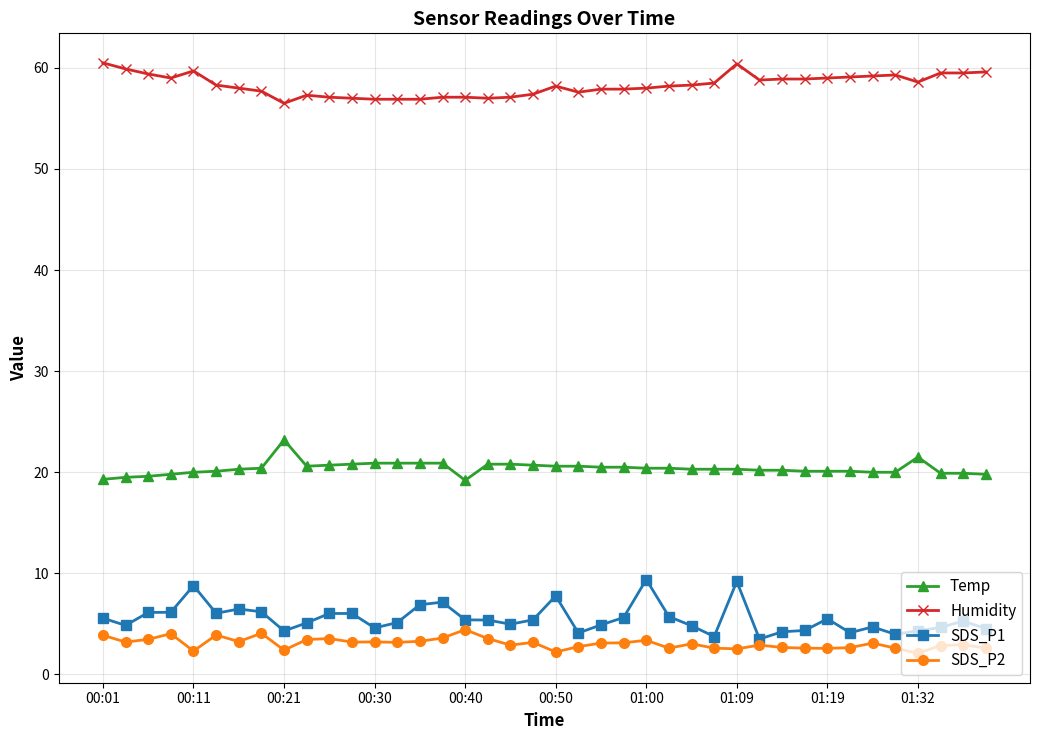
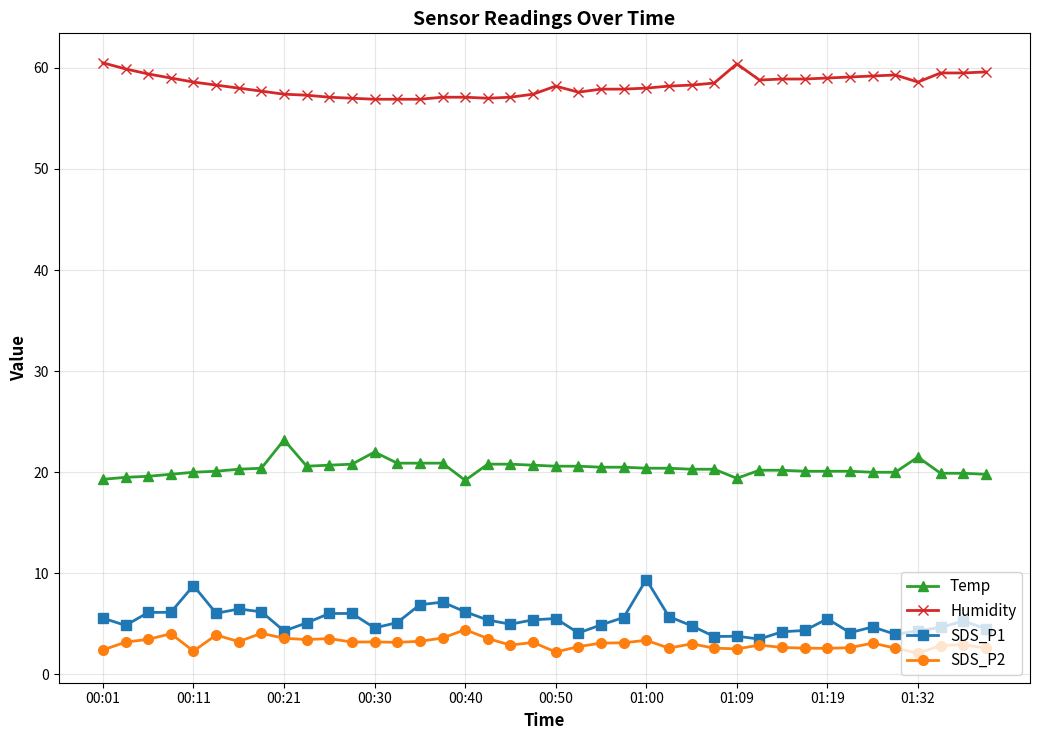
  {
    "Temp": {
      "00:01": 19.3,
      "00:11": 20.0,
      "00:21": 23.2,
-     "00:30": 20.9,
+     "00:30": 22.0,
      "00:40": 19.2,
      "00:50": 20.6,
      "01:00": 20.4,
-     "01:09": 20.3,
+     "01:09": 19.4,
      "01:19": 20.1,
      "01:32": 21.5
    },
    "Humidity": {
      "00:01": 60.5,
-     "00:11": 59.7,
-     "00:21": 56.5,
+     "00:11": 58.6,
+     "00:21": 57.4,
      "00:30": 56.9,
      "00:40": 57.1,
      "00:50": 58.2,
      "01:00": 58.0,
      "01:09": 60.4,
      "01:19": 59.0,
      "01:32": 58.6
    },
    "SDS_P1": {
      "00:01": 5.6,
      "00:11": 8.8,
      "00:21": 4.3,
      "00:30": 4.6,
-     "00:40": 5.4,
-     "00:50": 7.8,
+     "00:40": 6.2,
+     "00:50": 5.5,
      "01:00": 9.4,
-     "01:09": 9.2,
+     "01:09": 3.8,
      "01:19": 5.5
    },
    "SDS_P2": {
-     "00:01": 3.9,
+     "00:01": 2.4,
      "00:11": 2.3,
-     "00:21": 2.4,
+     "00:21": 3.6,
      "00:30": 3.2,
      "00:40": 4.4,
      "00:50": 2.2,
      "01:00": 3.4,
      "01:09": 2.5,
      "01:19": 2.6
    }
  }
